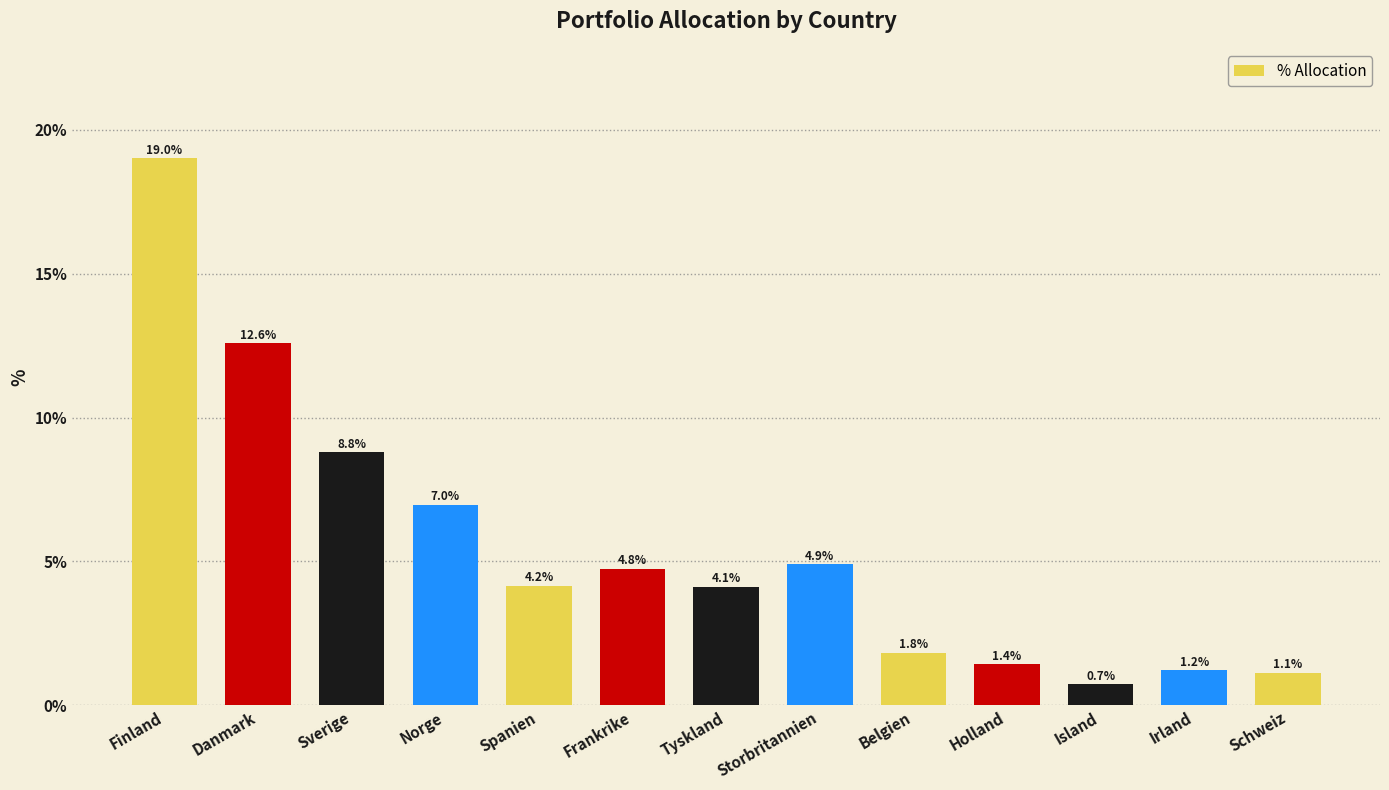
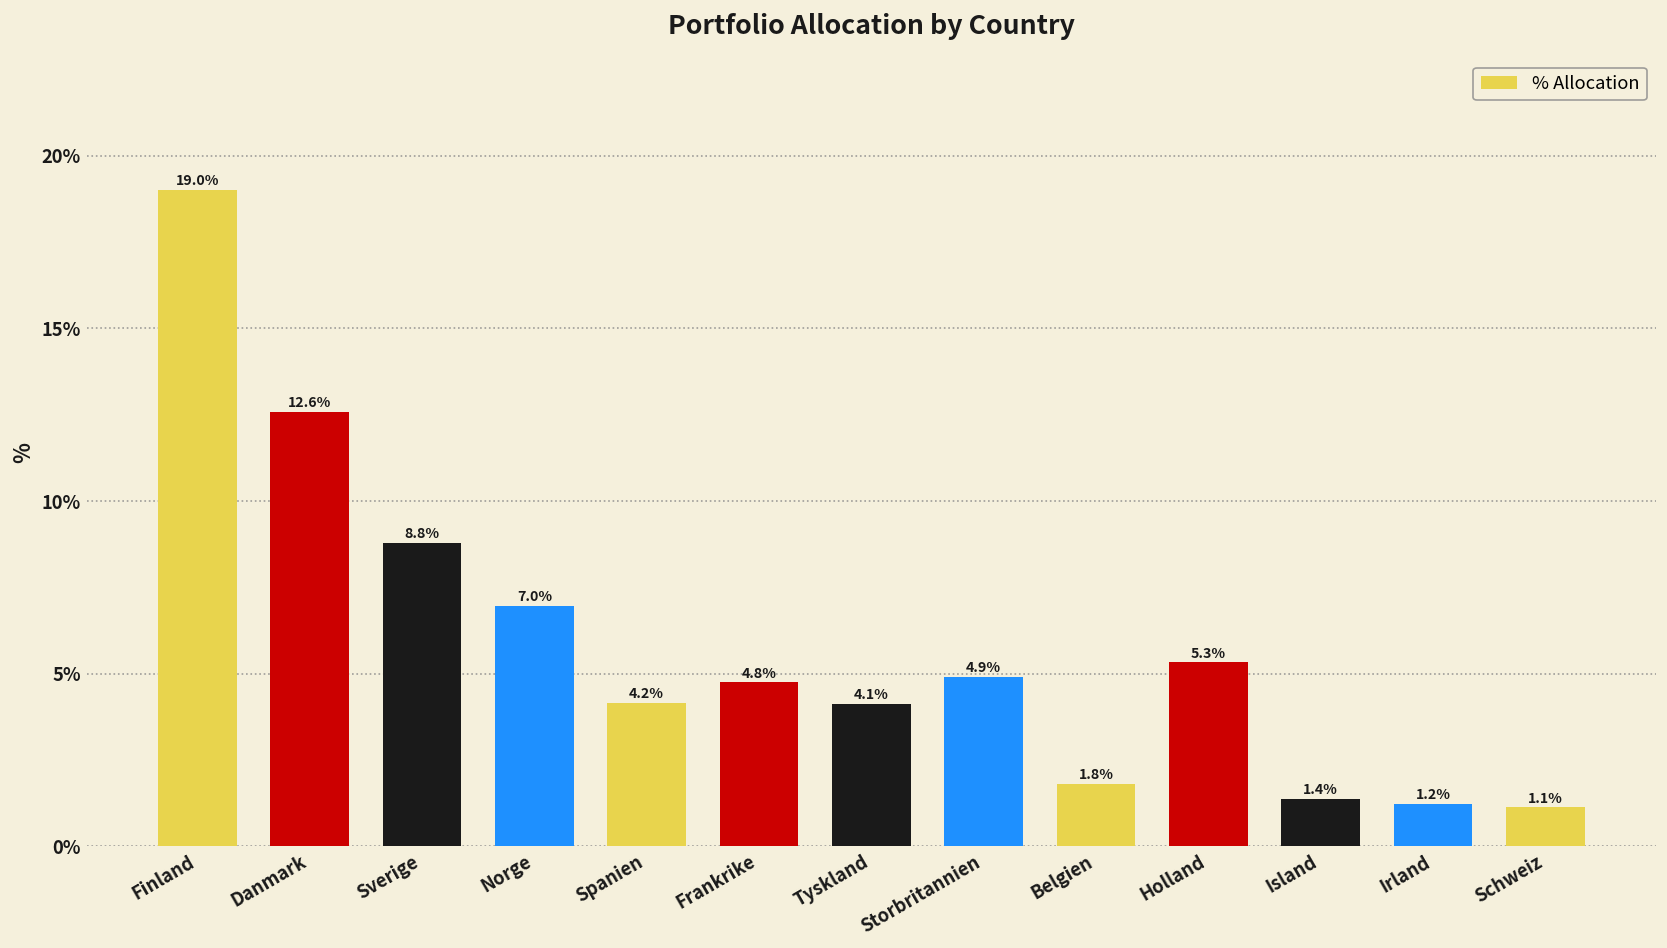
  {
    "Finland": "19.0%",
    "Danmark": "12.6%",
    "Sverige": "8.8%",
    "Norge": "7.0%",
    "Spanien": "4.2%",
    "Frankrike": "4.8%",
    "Tyskland": "4.1%",
    "Storbritannien": "4.9%",
    "Belgien": "1.8%",
-   "Holland": "1.4%",
-   "Island": "0.7%",
+   "Holland": "5.3%",
+   "Island": "1.4%",
    "Irland": "1.2%",
    "Schweiz": "1.1%"
  }
